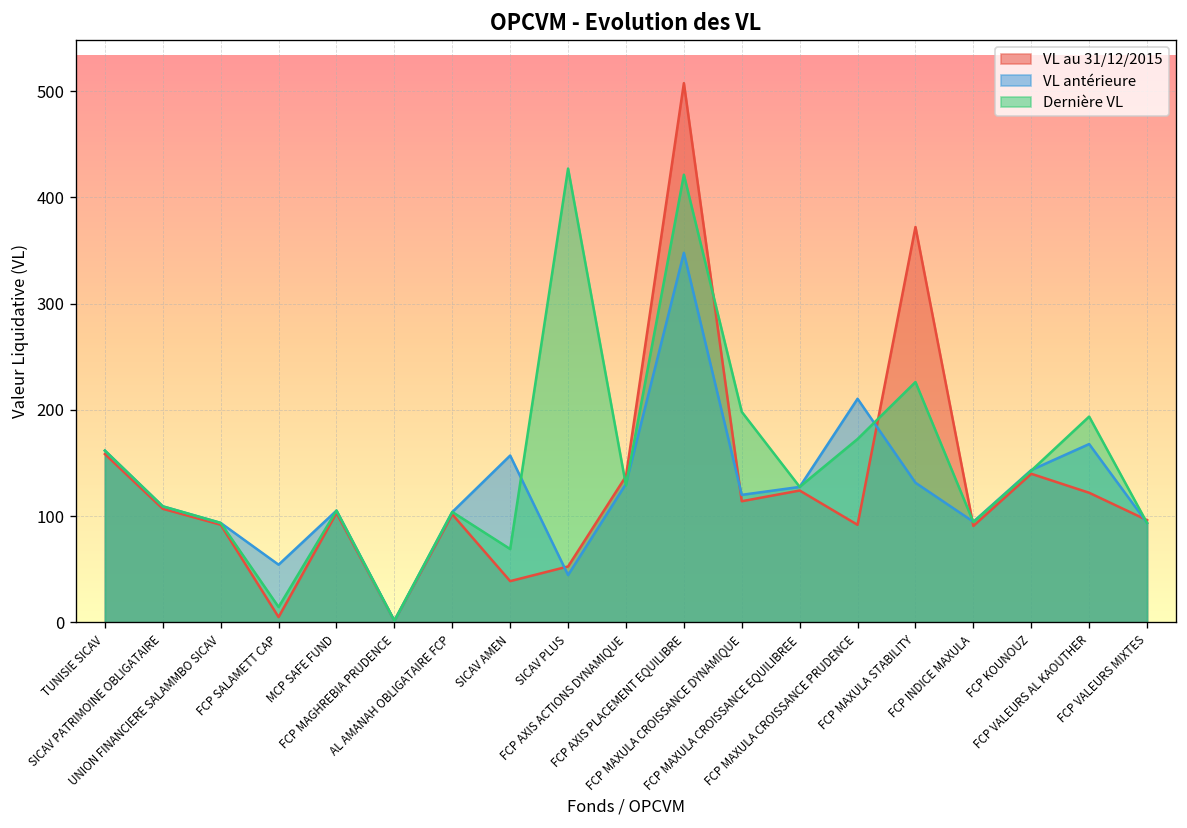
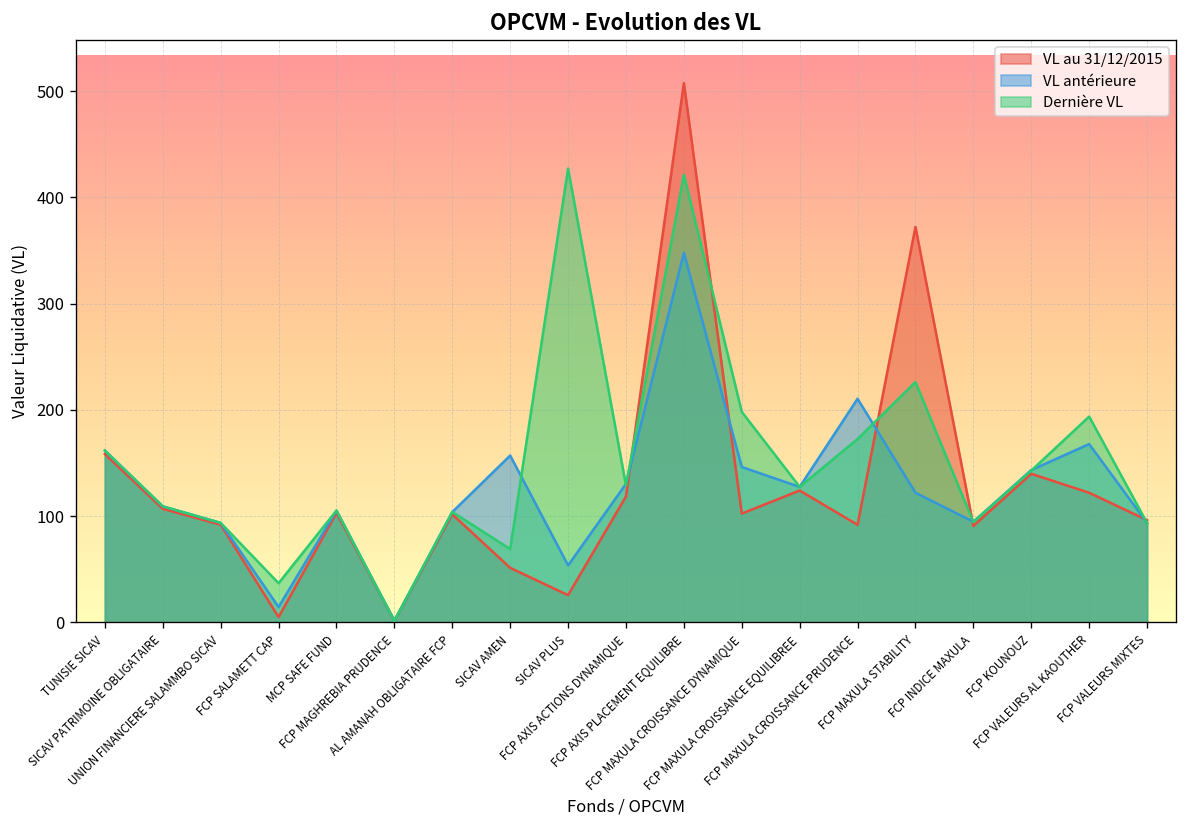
  {
    "VL au 31/12/2015": {
      "TUNISIE SICAV": 160,
      "FCP SALAMETT CAP": 0,
-     "SICAV AMEN": 40,
-     "SICAV PLUS": 50,
-     "FCP AXIS ACTIONS DYNAMIQUE": 140,
+     "SICAV AMEN": 50,
+     "SICAV PLUS": 30,
+     "FCP AXIS ACTIONS DYNAMIQUE": 120,
      "FCP AXIS PLACEMENT EQUILIBRE": 510,
-     "FCP MAXULA CROISSANCE DYNAMIQUE": 110,
+     "FCP MAXULA CROISSANCE DYNAMIQUE": 100,
      "FCP MAXULA CROISSANCE EQUILIBREE": 120,
      "FCP MAXULA CROISSANCE PRUDENCE": 90,
      "FCP MAXULA STABILITY": 370,
      "FCP INDICE MAXULA": 90,
      "FCP KOUNOUZ": 140,
      "FCP VALEURS AL KAOUTHER": 120
    },
    "VL antérieure": {
-     "FCP SALAMETT CAP": 50,
+     "FCP SALAMETT CAP": 10,
      "SICAV AMEN": 160,
-     "SICAV PLUS": 40,
+     "SICAV PLUS": 50,
      "FCP AXIS PLACEMENT EQUILIBRE": 350,
-     "FCP MAXULA CROISSANCE DYNAMIQUE": 120,
+     "FCP MAXULA CROISSANCE DYNAMIQUE": 150,
      "FCP MAXULA CROISSANCE PRUDENCE": 210,
-     "FCP MAXULA STABILITY": 130,
+     "FCP MAXULA STABILITY": 120,
      "FCP VALEURS AL KAOUTHER": 170
    },
    "Dernière VL": {
-     "FCP SALAMETT CAP": 10,
+     "FCP SALAMETT CAP": 40,
      "SICAV AMEN": 70,
      "SICAV PLUS": 430,
      "FCP AXIS PLACEMENT EQUILIBRE": 420,
      "FCP MAXULA CROISSANCE DYNAMIQUE": 200,
      "FCP MAXULA CROISSANCE PRUDENCE": 170,
      "FCP MAXULA STABILITY": 230,
      "FCP VALEURS AL KAOUTHER": 190
    }
  }
